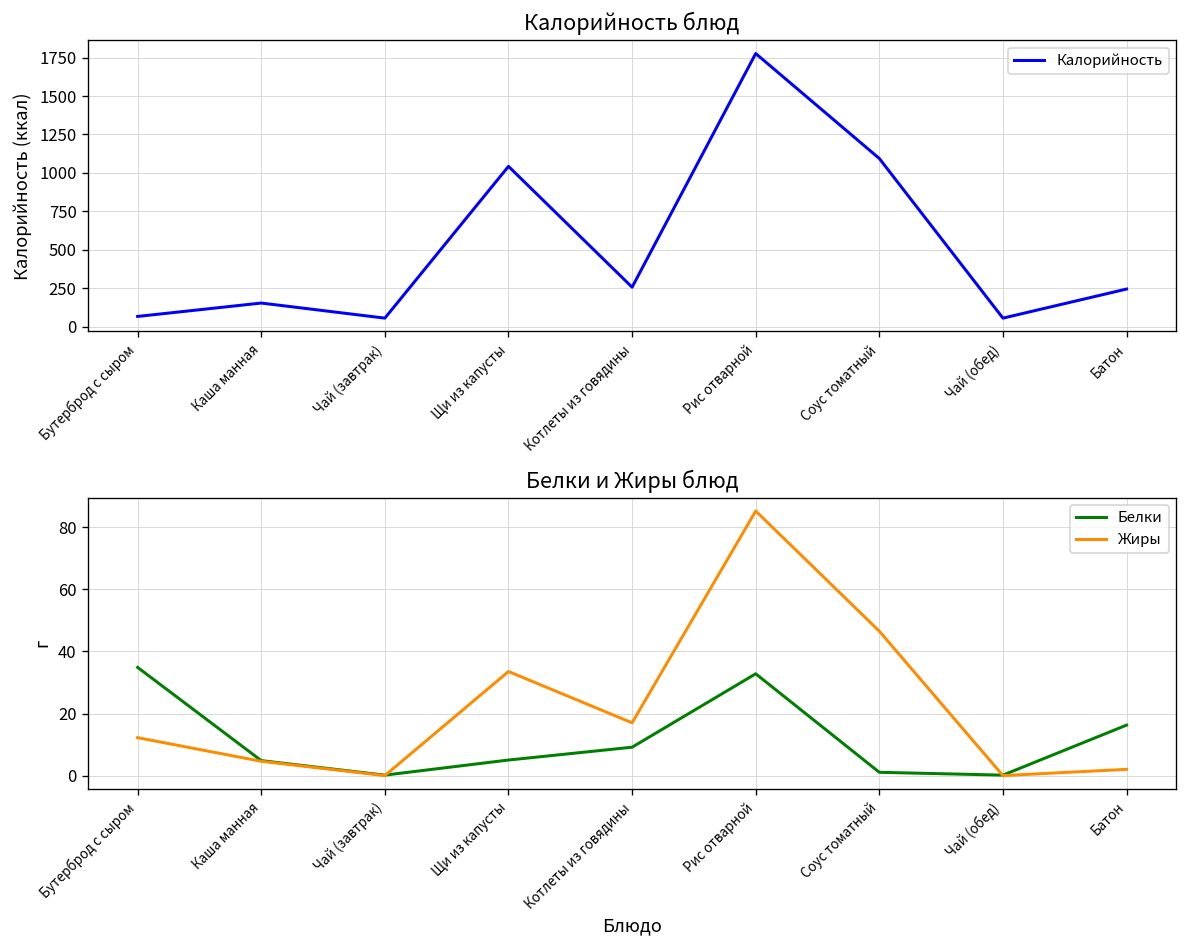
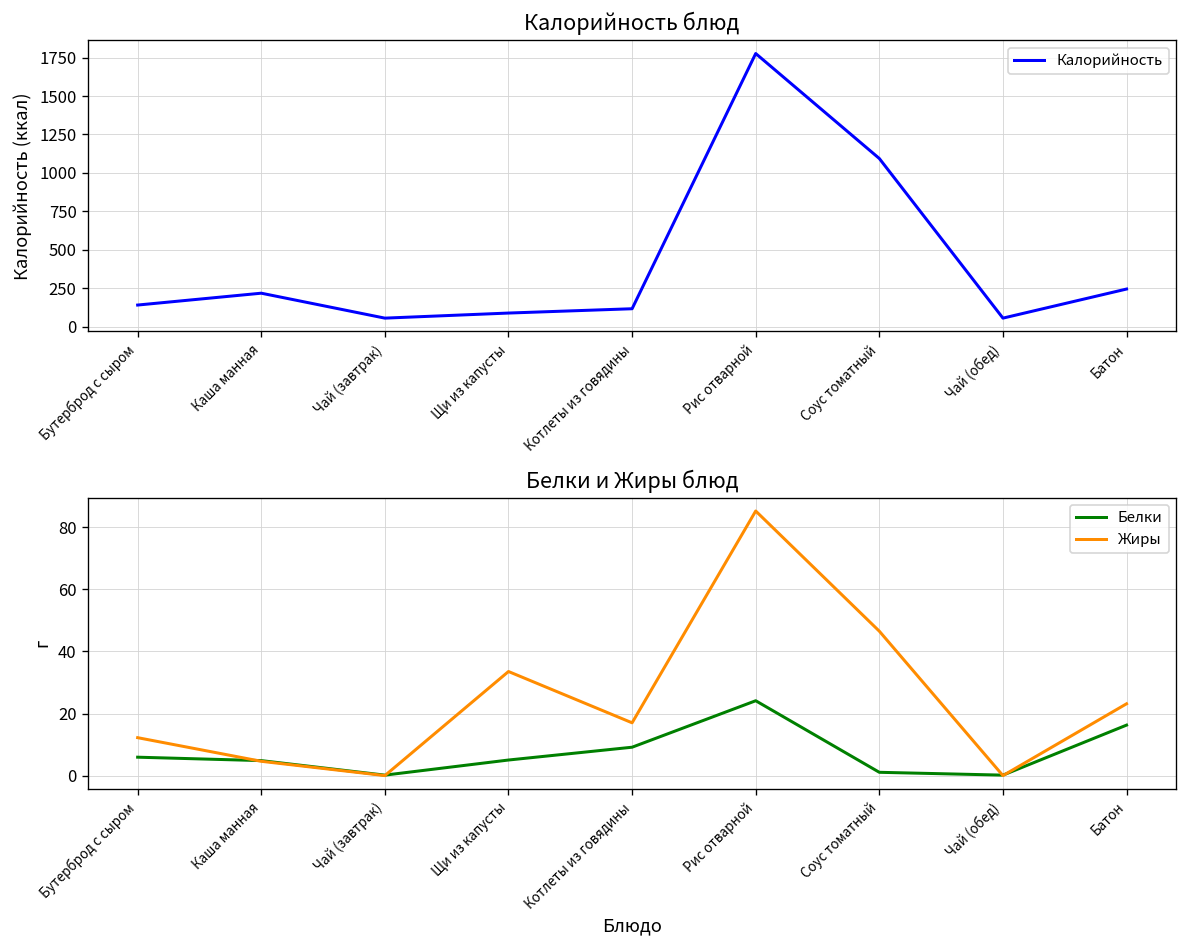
  {
    "Калорийность блюд": {
-     "Бутерброд с сыром": 70,
-     "Каша манная": 160,
+     "Бутерброд с сыром": 140,
+     "Каша манная": 220,
      "Чай (завтрак)": 60,
-     "Щи из капусты": 1040,
-     "Котлеты из говядины": 260,
+     "Щи из капусты": 90,
+     "Котлеты из говядины": 120,
      "Рис отварной": 1780,
      "Соус томатный": 1090,
      "Чай (обед)": 60,
      "Батон": 250
    },
    "Белки и Жиры блюд": {
      "Белки": {
-       "Бутерброд с сыром": 35,
+       "Бутерброд с сыром": 6,
        "Щи из капусты": 5,
        "Котлеты из говядины": 9,
-       "Рис отварной": 33,
+       "Рис отварной": 24,
        "Соус томатный": 1,
        "Батон": 16
      },
      "Жиры": {
        "Бутерброд с сыром": 12,
        "Щи из капусты": 34,
        "Котлеты из говядины": 17,
        "Рис отварной": 85,
        "Соус томатный": 47,
-       "Батон": 2
+       "Батон": 23
      }
    }
  }
